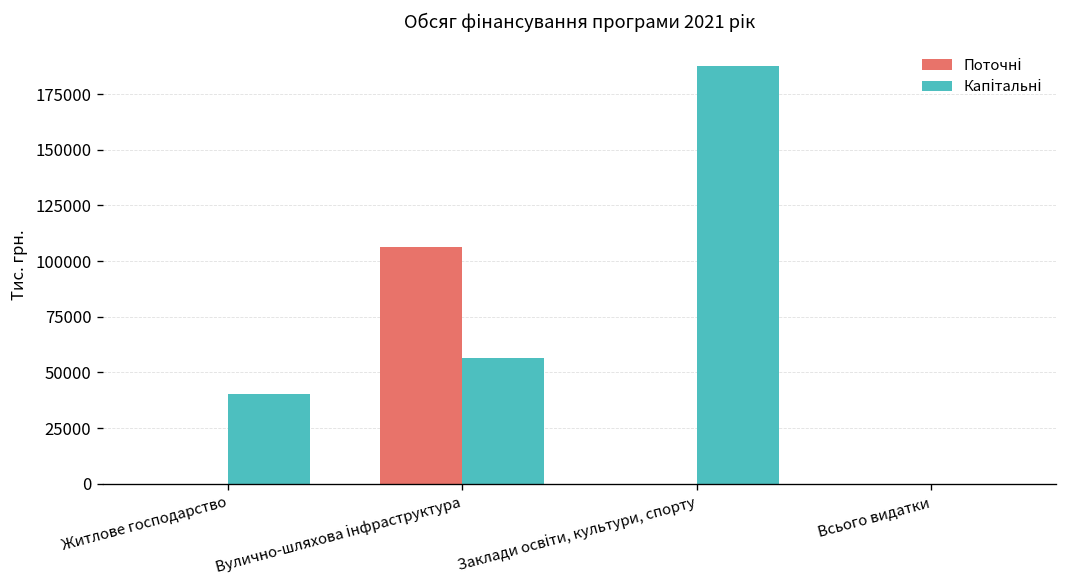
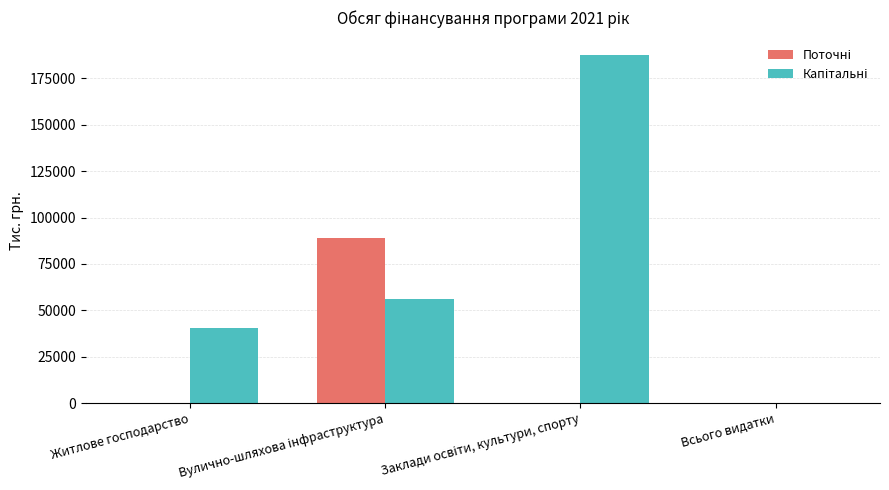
  {
    "Поточні": {
      "Житлове господарство": 0,
-     "Вулично-шляхова інфраструктура": 106000,
+     "Вулично-шляхова інфраструктура": 89000,
      "Заклади освіти, культури, спорту": 0,
      "Всього видатки": 0
    },
    "Капітальні": {
      "Житлове господарство": 40000,
      "Вулично-шляхова інфраструктура": 56000,
      "Заклади освіти, культури, спорту": 188000,
      "Всього видатки": 0
    }
  }
